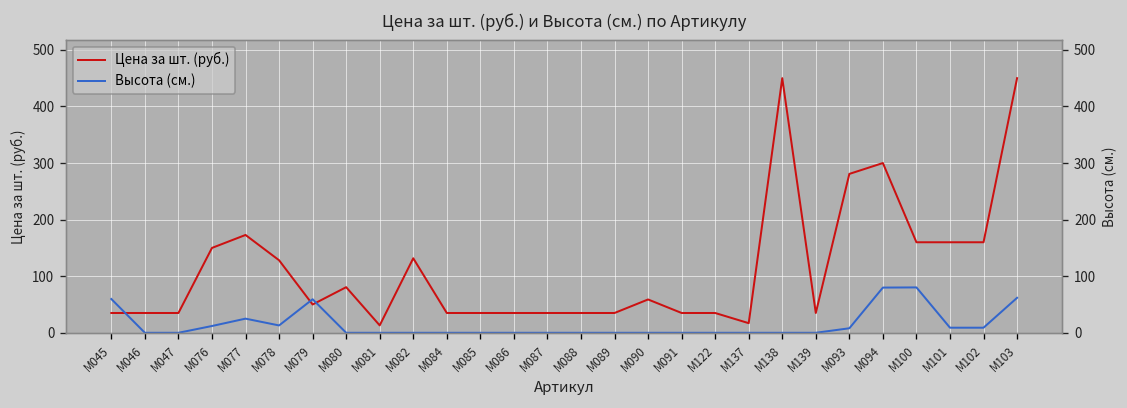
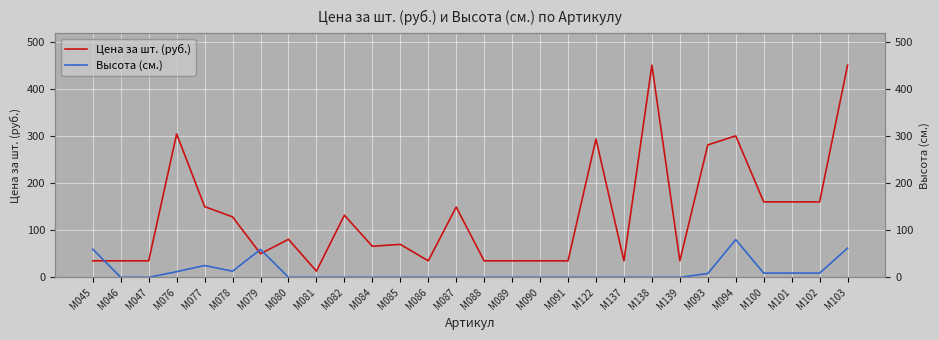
  {
    "Цена за шт. (руб.)": {
      "М045": 40,
      "М046": 40,
      "М047": 40,
-     "М076": 150,
-     "М077": 170,
+     "М076": 300,
+     "М077": 150,
      "М078": 130,
      "М079": 50,
      "М080": 80,
      "М081": 10,
      "М082": 130,
-     "М084": 40,
-     "М085": 40,
+     "М084": 70,
+     "М085": 70,
      "М086": 40,
-     "М087": 40,
+     "М087": 150,
      "М088": 40,
      "М089": 40,
-     "М090": 60,
+     "М090": 40,
      "М091": 40,
-     "М122": 40,
-     "М137": 20,
+     "М122": 290,
+     "М137": 40,
      "М138": 450,
      "М139": 40,
      "М093": 280,
      "М094": 300,
      "М100": 160,
      "М101": 160,
      "М102": 160,
      "М103": 450
    },
    "Высота (см.)": {
      "М045": 60,
      "М046": 0,
      "М047": 0,
      "М076": 10,
      "М077": 30,
      "М078": 10,
      "М079": 60,
      "М080": 0,
      "М081": 0,
      "М082": 0,
      "М084": 0,
      "М085": 0,
      "М086": 0,
      "М087": 0,
      "М088": 0,
      "М089": 0,
      "М090": 0,
      "М091": 0,
      "М122": 0,
      "М137": 0,
      "М138": 0,
      "М139": 0,
      "М093": 10,
      "М094": 80,
-     "М100": 80,
+     "М100": 10,
      "М101": 10,
      "М102": 10,
      "М103": 60
    }
  }
